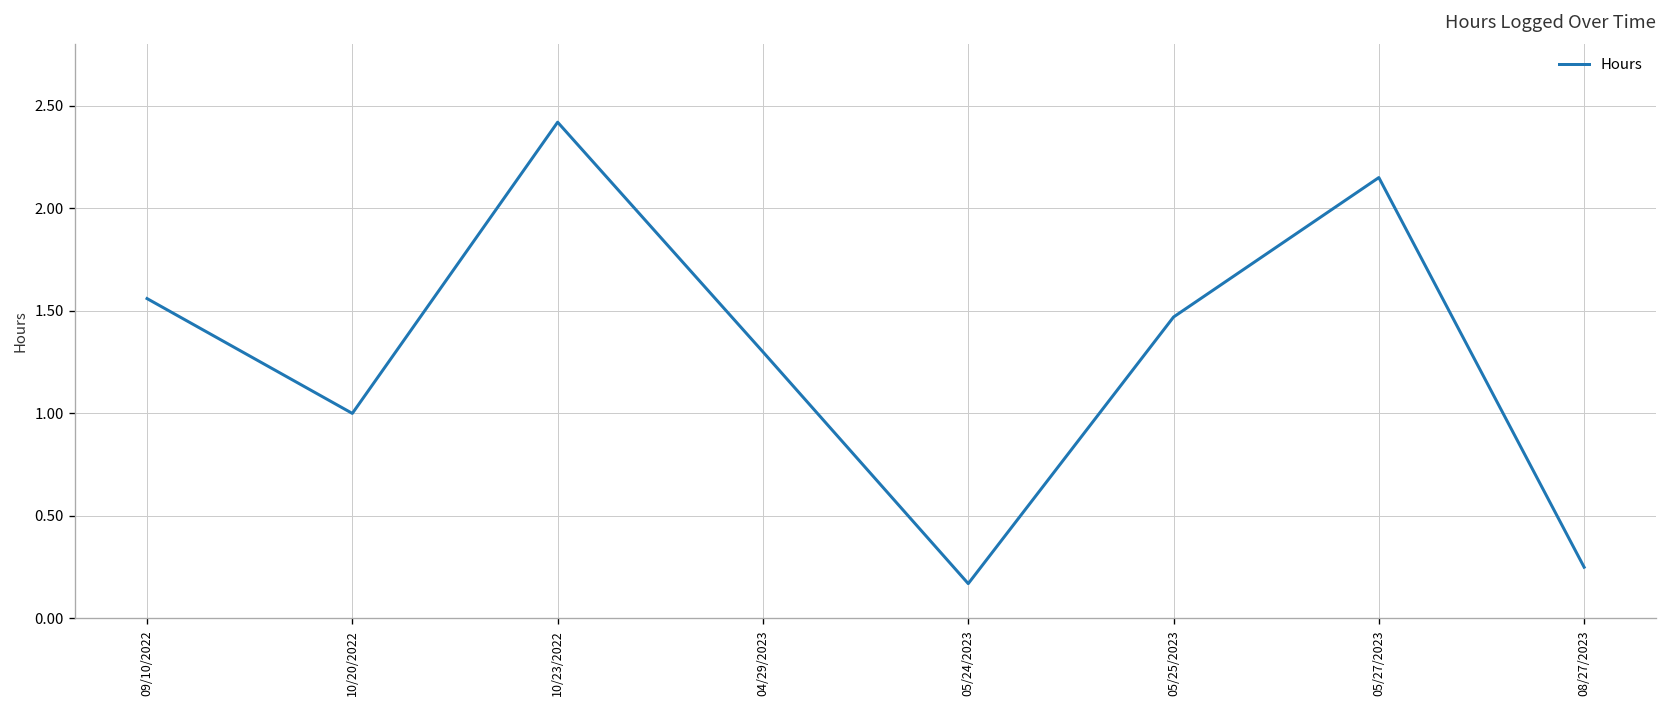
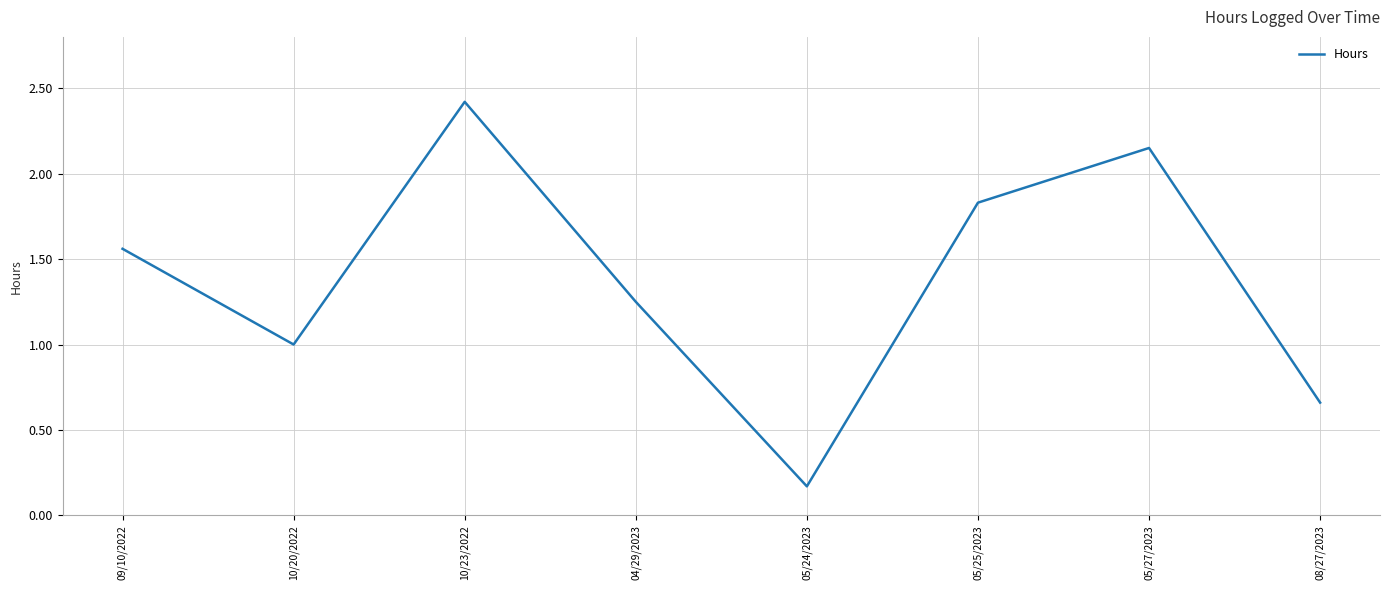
  {
    "09/10/2022": 1.56,
    "10/20/2022": 1.00,
    "10/23/2022": 2.42,
-   "04/29/2023": 1.30,
+   "04/29/2023": 1.25,
    "05/24/2023": 0.17,
-   "05/25/2023": 1.47,
+   "05/25/2023": 1.83,
    "05/27/2023": 2.15,
-   "08/27/2023": 0.25
+   "08/27/2023": 0.66
  }
